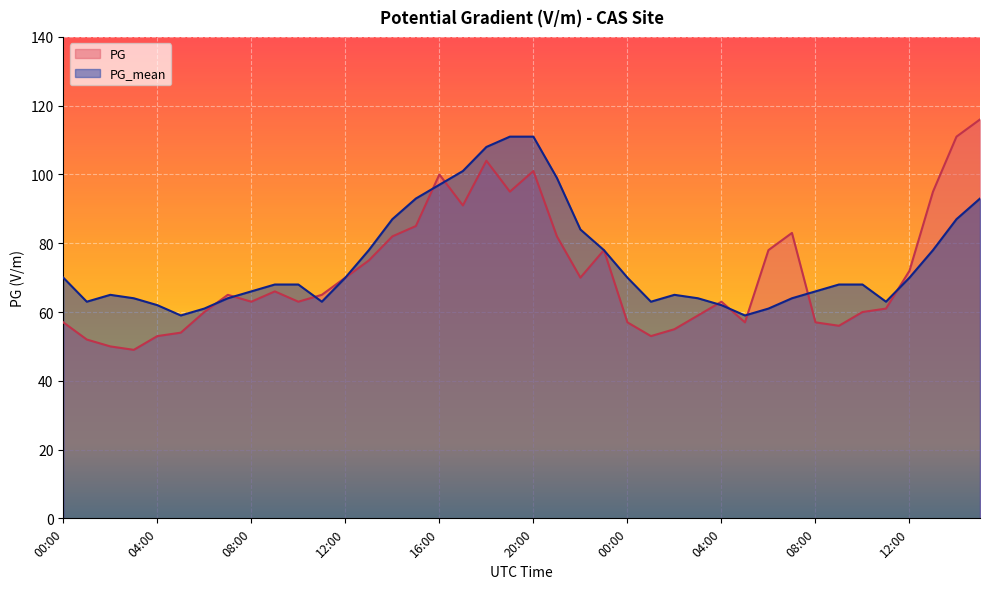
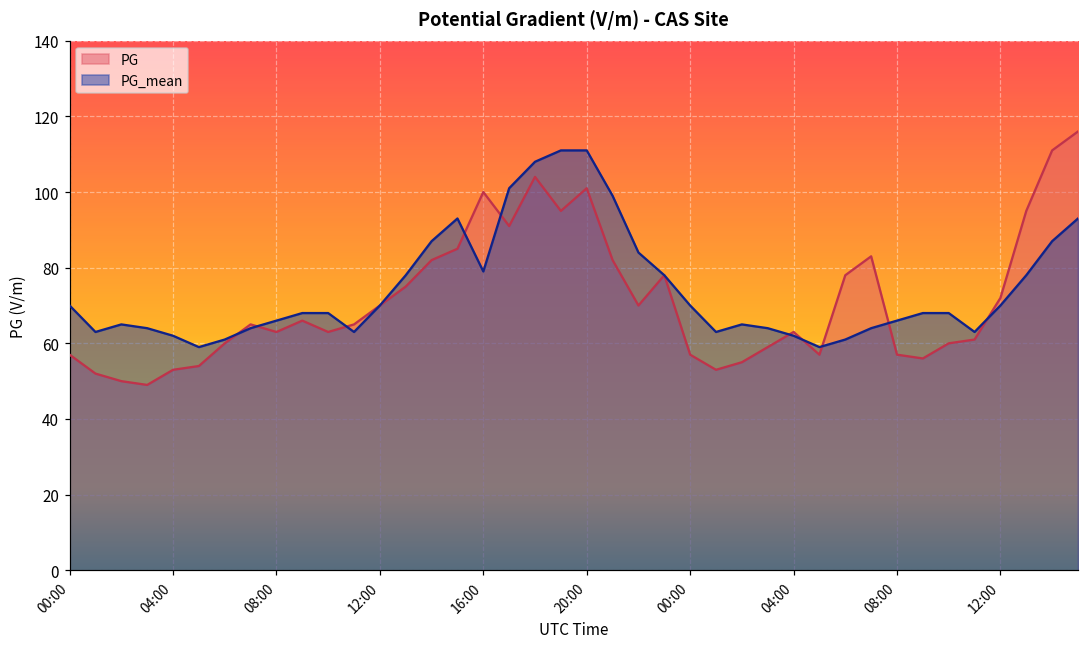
  {
    "PG": {
      "16:00": 100,
      "20:00": 101
    },
    "PG_mean": {
-     "16:00": 97,
+     "16:00": 79,
      "20:00": 111
    }
  }
